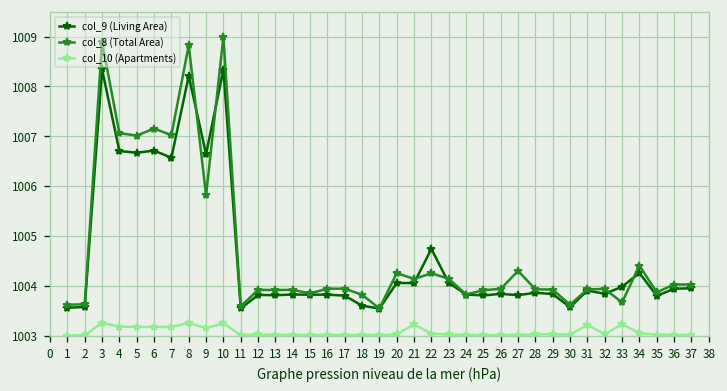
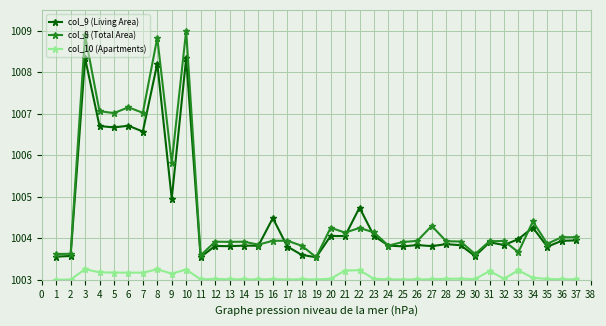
  {
    "col_9 (Living Area)": {
      "1": 1003.6,
      "3": 1008.3,
      "4": 1006.7,
      "5": 1006.7,
      "6": 1006.7,
      "7": 1006.6,
      "8": 1008.2,
-     "9": 1006.6,
+     "9": 1005.0,
      "10": 1008.3,
      "12": 1003.8,
      "13": 1003.8,
      "14": 1003.8,
-     "16": 1003.8,
+     "16": 1004.5,
      "17": 1003.8,
      "18": 1003.6,
      "20": 1004.1,
      "21": 1004.1,
      "22": 1004.7,
      "23": 1004.1,
      "25": 1003.8,
      "26": 1003.8,
      "27": 1003.8,
      "28": 1003.9,
      "29": 1003.8,
      "32": 1003.8,
      "33": 1004.0,
      "34": 1004.3,
      "35": 1003.8,
      "36": 1003.9,
      "37": 1003.9
    },
    "col_8 (Total Area)": {
      "1": 1003.6,
      "4": 1007.1,
      "5": 1007.0,
      "6": 1007.2,
      "7": 1007.0,
      "8": 1008.8,
      "9": 1005.8,
      "10": 1009.0,
      "12": 1003.9,
      "13": 1003.9,
      "14": 1003.9,
      "16": 1003.9,
      "17": 1003.9,
      "18": 1003.8,
      "20": 1004.3,
      "21": 1004.1,
      "22": 1004.2,
      "23": 1004.1,
      "25": 1003.9,
      "26": 1003.9,
      "27": 1004.3,
      "28": 1003.9,
      "29": 1003.9,
      "32": 1003.9,
      "33": 1003.7,
      "34": 1004.4,
      "35": 1003.9,
      "36": 1004.0,
      "37": 1004.0
    },
    "col_10 (Apartments)": {
      "1": 1003.0,
      "2": 1003.0,
      "3": 1003.3,
      "4": 1003.2,
      "5": 1003.2,
      "6": 1003.2,
      "7": 1003.2,
      "8": 1003.3,
      "9": 1003.1,
      "10": 1003.2,
      "11": 1003.0,
      "12": 1003.0,
      "13": 1003.0,
      "14": 1003.0,
      "15": 1003.0,
      "16": 1003.0,
      "17": 1003.0,
      "18": 1003.0,
      "19": 1003.0,
      "20": 1003.0,
      "21": 1003.2,
-     "22": 1003.0,
+     "22": 1003.2,
      "23": 1003.0,
      "24": 1003.0,
      "25": 1003.0,
      "26": 1003.0,
      "27": 1003.0,
      "28": 1003.0,
      "29": 1003.0,
      "30": 1003.0,
      "31": 1003.2,
      "32": 1003.0,
      "33": 1003.2,
      "34": 1003.0,
      "35": 1003.0,
      "36": 1003.0,
      "37": 1003.0
    }
  }
